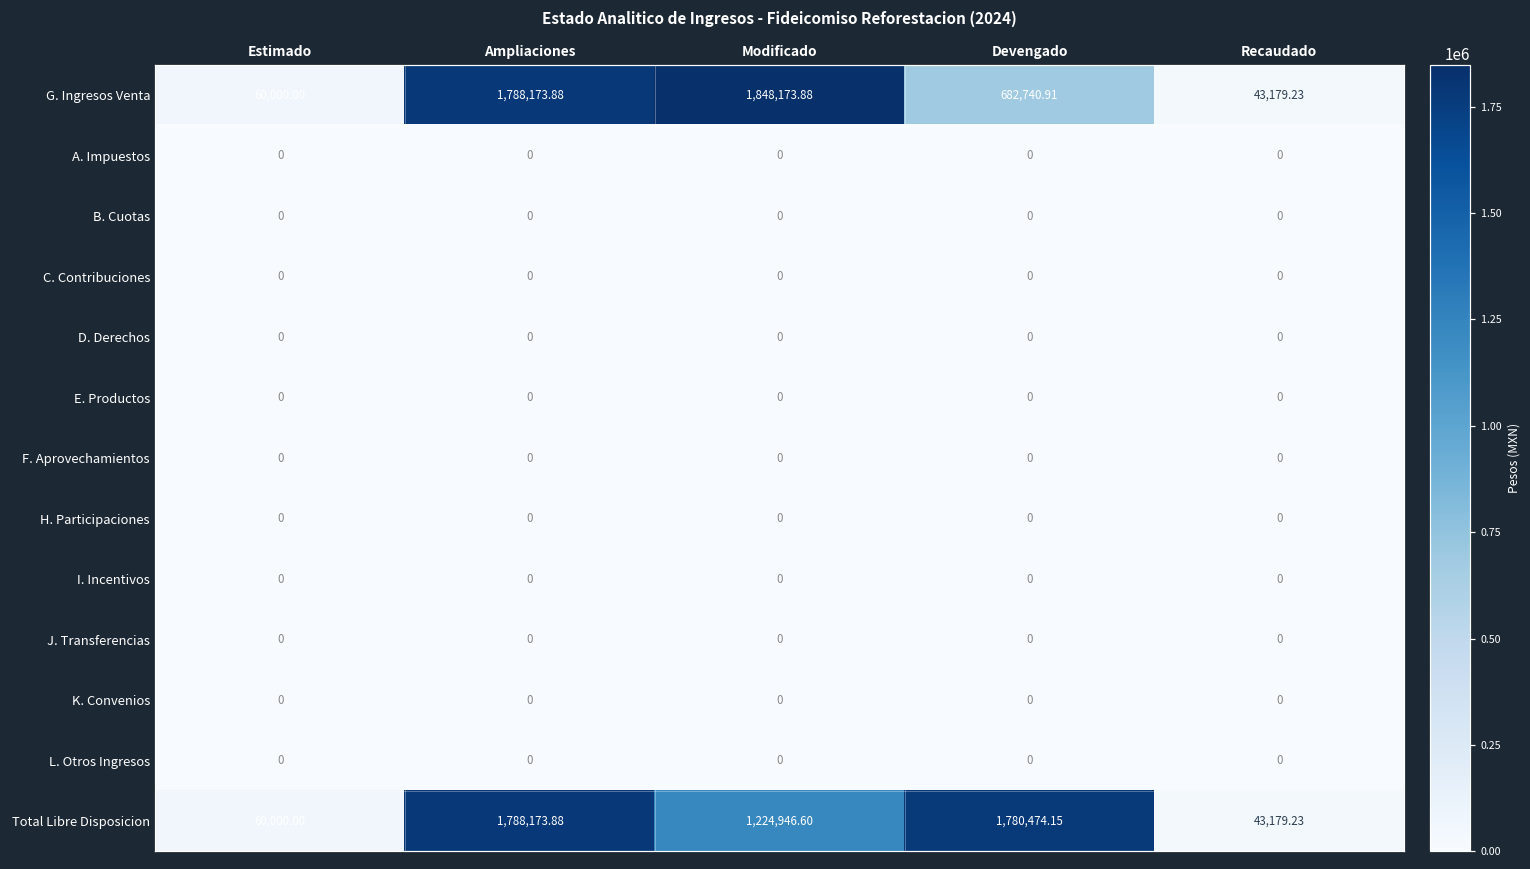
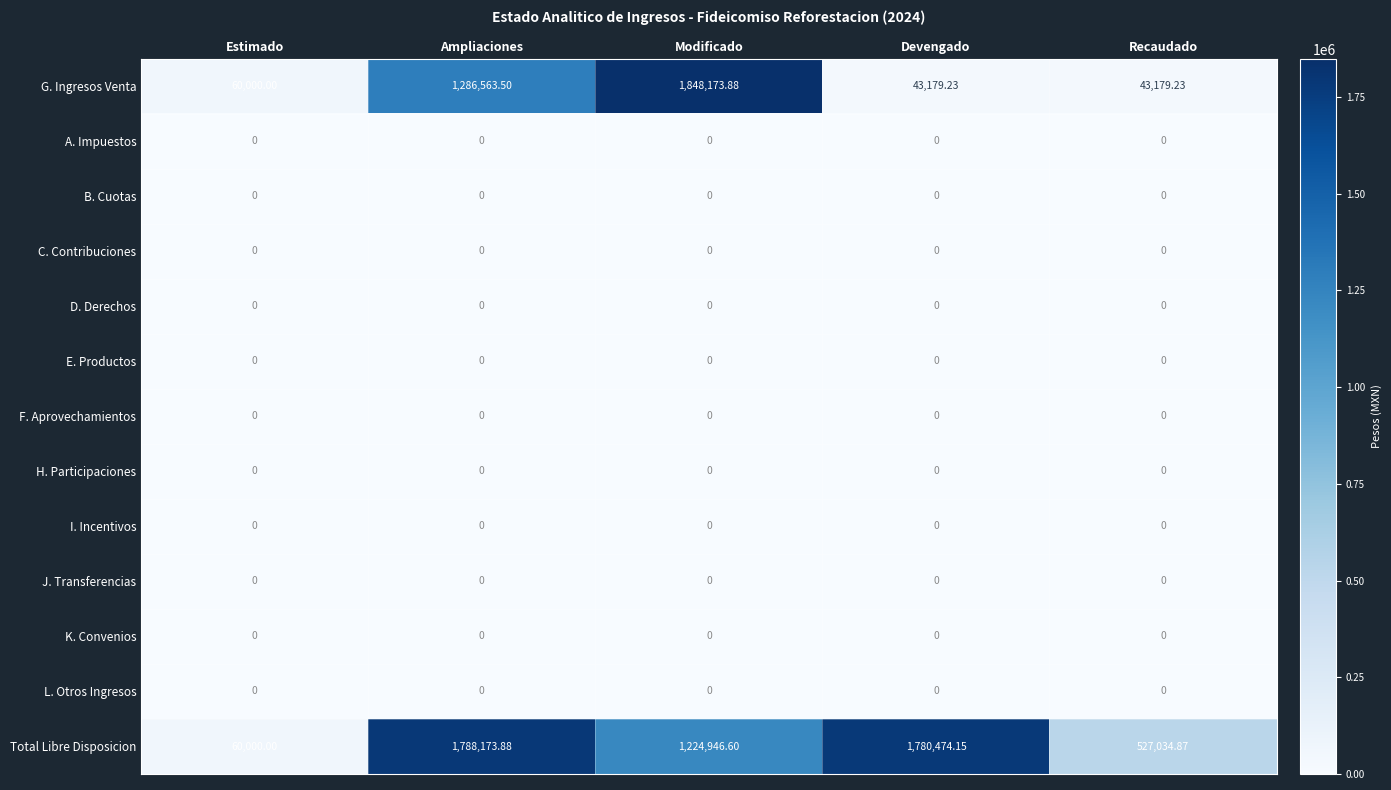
  {
    "G. Ingresos Venta": {
-     "Ampliaciones": "1,788,173.88",
+     "Ampliaciones": "1,286,563.50",
      "Modificado": "1,848,173.88",
-     "Devengado": "682,740.91",
+     "Devengado": "43,179.23",
      "Recaudado": "43,179.23"
    },
    "A. Impuestos": {
      "Estimado": "0",
      "Ampliaciones": "0",
      "Modificado": "0",
      "Devengado": "0",
      "Recaudado": "0"
    },
    "B. Cuotas": {
      "Estimado": "0",
      "Ampliaciones": "0",
      "Modificado": "0",
      "Devengado": "0",
      "Recaudado": "0"
    },
    "C. Contribuciones": {
      "Estimado": "0",
      "Ampliaciones": "0",
      "Modificado": "0",
      "Devengado": "0",
      "Recaudado": "0"
    },
    "D. Derechos": {
      "Estimado": "0",
      "Ampliaciones": "0",
      "Modificado": "0",
      "Devengado": "0",
      "Recaudado": "0"
    },
    "E. Productos": {
      "Estimado": "0",
      "Ampliaciones": "0",
      "Modificado": "0",
      "Devengado": "0",
      "Recaudado": "0"
    },
    "F. Aprovechamientos": {
      "Estimado": "0",
      "Ampliaciones": "0",
      "Modificado": "0",
      "Devengado": "0",
      "Recaudado": "0"
    },
    "H. Participaciones": {
      "Estimado": "0",
      "Ampliaciones": "0",
      "Modificado": "0",
      "Devengado": "0",
      "Recaudado": "0"
    },
    "I. Incentivos": {
      "Estimado": "0",
      "Ampliaciones": "0",
      "Modificado": "0",
      "Devengado": "0",
      "Recaudado": "0"
    },
    "J. Transferencias": {
      "Estimado": "0",
      "Ampliaciones": "0",
      "Modificado": "0",
      "Devengado": "0",
      "Recaudado": "0"
    },
    "K. Convenios": {
      "Estimado": "0",
      "Ampliaciones": "0",
      "Modificado": "0",
      "Devengado": "0",
      "Recaudado": "0"
    },
    "L. Otros Ingresos": {
      "Estimado": "0",
      "Ampliaciones": "0",
      "Modificado": "0",
      "Devengado": "0",
      "Recaudado": "0"
    },
    "Total Libre Disposicion": {
      "Ampliaciones": "1,788,173.88",
      "Modificado": "1,224,946.60",
      "Devengado": "1,780,474.15",
-     "Recaudado": "43,179.23"
+     "Recaudado": "527,034.87"
    }
  }
